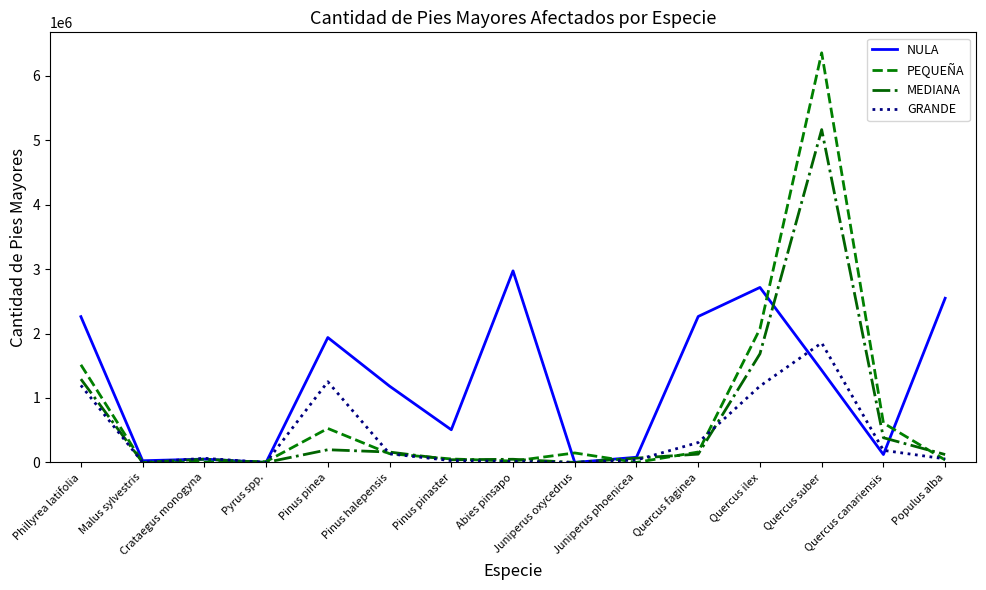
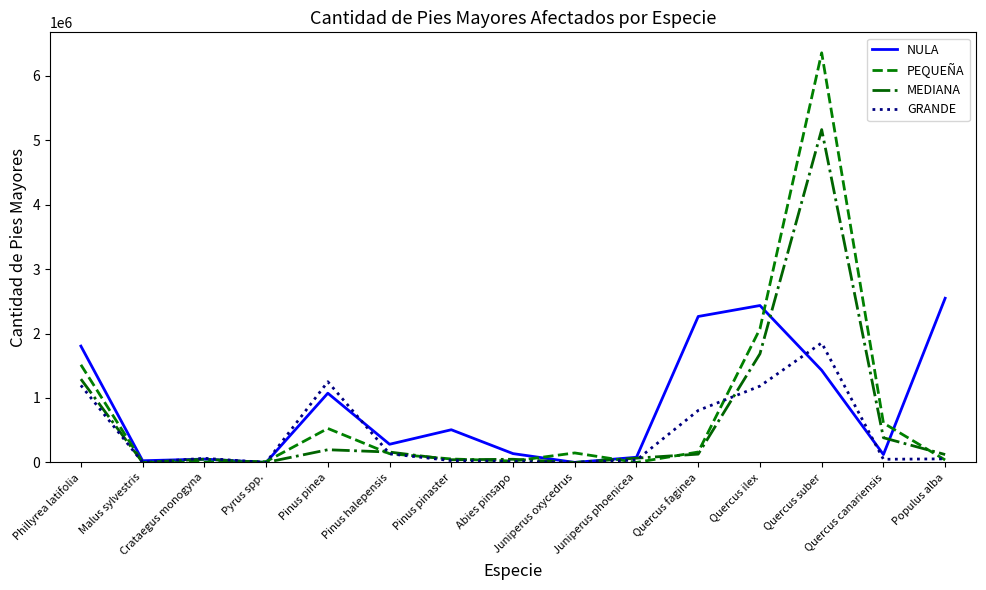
  {
    "NULA": {
-     "Phillyrea latifolia": 2300000,
-     "Pinus pinea": 1900000,
-     "Pinus halepensis": 1200000,
+     "Phillyrea latifolia": 1800000,
+     "Pinus pinea": 1100000,
+     "Pinus halepensis": 300000,
      "Pinus pinaster": 500000,
-     "Abies pinsapo": 3000000,
+     "Abies pinsapo": 100000,
      "Quercus faginea": 2300000,
-     "Quercus ilex": 2700000,
+     "Quercus ilex": 2400000,
      "Quercus suber": 1400000,
      "Quercus canariensis": 100000,
      "Populus alba": 2500000
    },
    "GRANDE": {
      "Phillyrea latifolia": 1200000,
      "Pinus pinea": 1300000,
-     "Quercus faginea": 300000,
+     "Quercus faginea": 800000,
      "Quercus ilex": 1200000,
      "Quercus suber": 1900000,
-     "Quercus canariensis": 200000
+     "Quercus canariensis": 0
    }
  }
